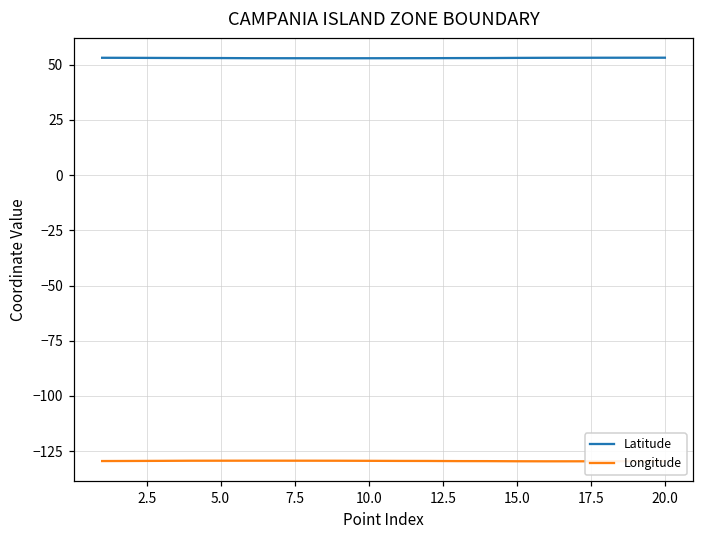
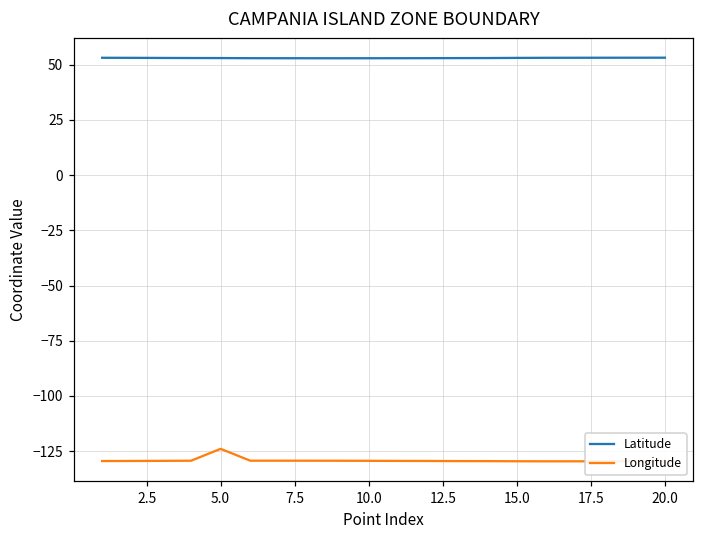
  {
    "Latitude": {
      "5.0": 53,
      "10.0": 53,
      "15.0": 53,
      "20.0": 53
    },
    "Longitude": {
-     "5.0": -129,
+     "5.0": -124,
      "10.0": -129,
      "15.0": -130
    }
  }
